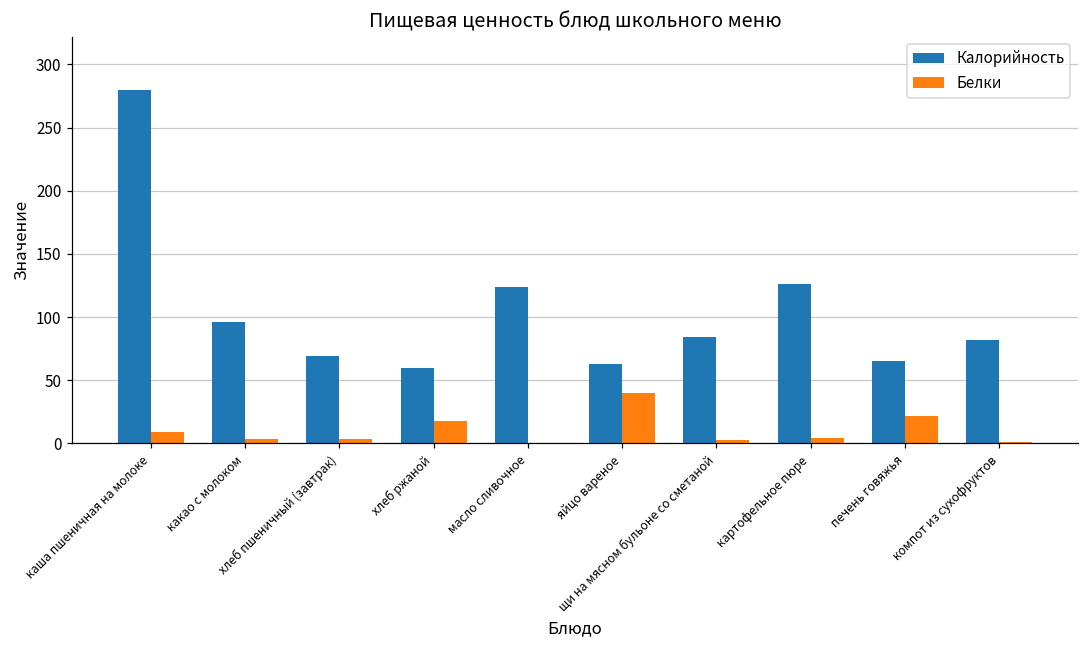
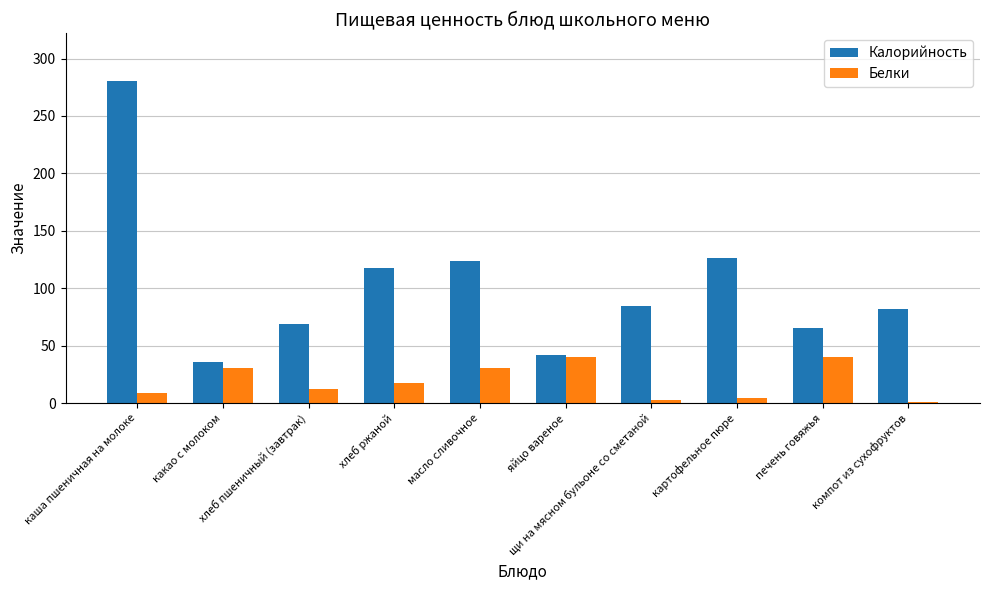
  {
    "Калорийность": {
      "каша пшеничная на молоке": 280,
-     "какао с молоком": 96,
+     "какао с молоком": 36,
      "хлеб пшеничный (завтрак)": 69,
-     "хлеб ржаной": 60,
+     "хлеб ржаной": 118,
      "масло сливочное": 124,
-     "яйцо вареное": 63,
+     "яйцо вареное": 42,
      "щи на мясном бульоне со сметаной": 85,
      "картофельное пюре": 126,
      "печень говяжья": 65,
      "компот из сухофруктов": 82
    },
    "Белки": {
      "каша пшеничная на молоке": 9,
-     "какао с молоком": 4,
-     "хлеб пшеничный (завтрак)": 4,
+     "какао с молоком": 30,
+     "хлеб пшеничный (завтрак)": 13,
      "хлеб ржаной": 18,
-     "масло сливочное": 0,
+     "масло сливочное": 30,
      "яйцо вареное": 40,
      "щи на мясном бульоне со сметаной": 3,
      "картофельное пюре": 4,
-     "печень говяжья": 22
+     "печень говяжья": 40
    }
  }
